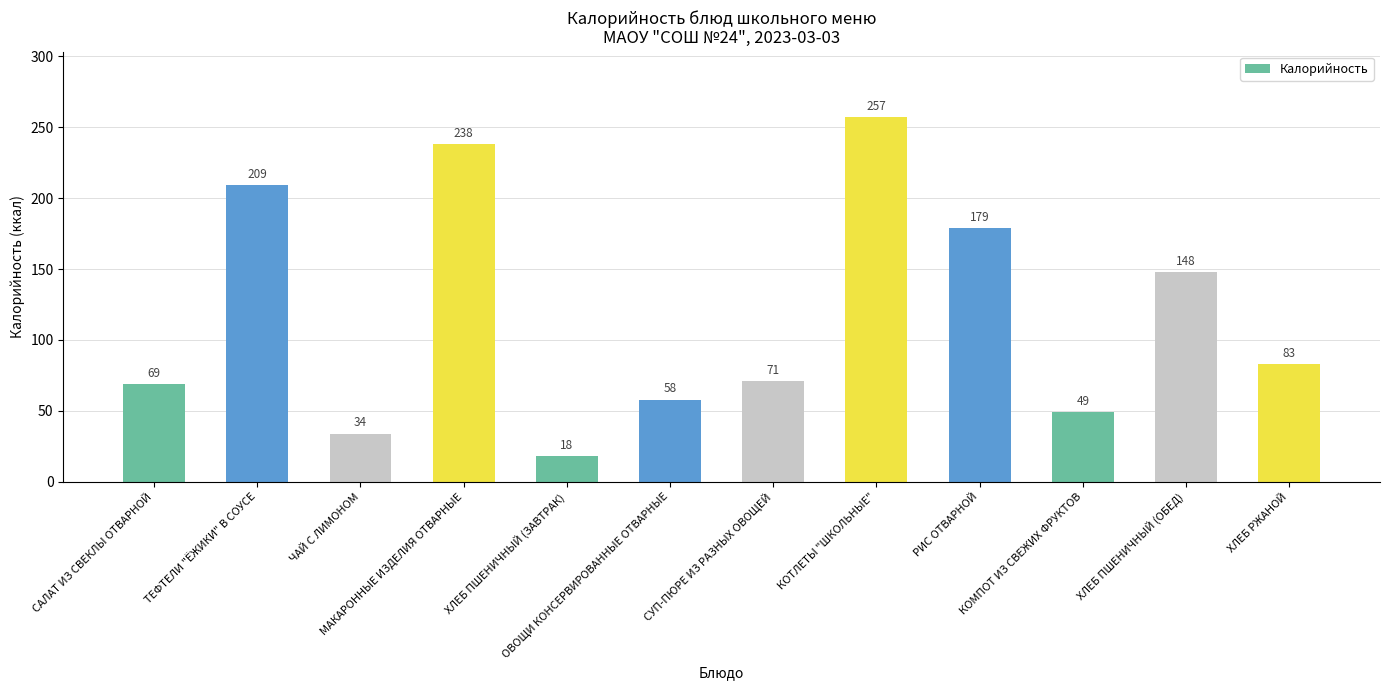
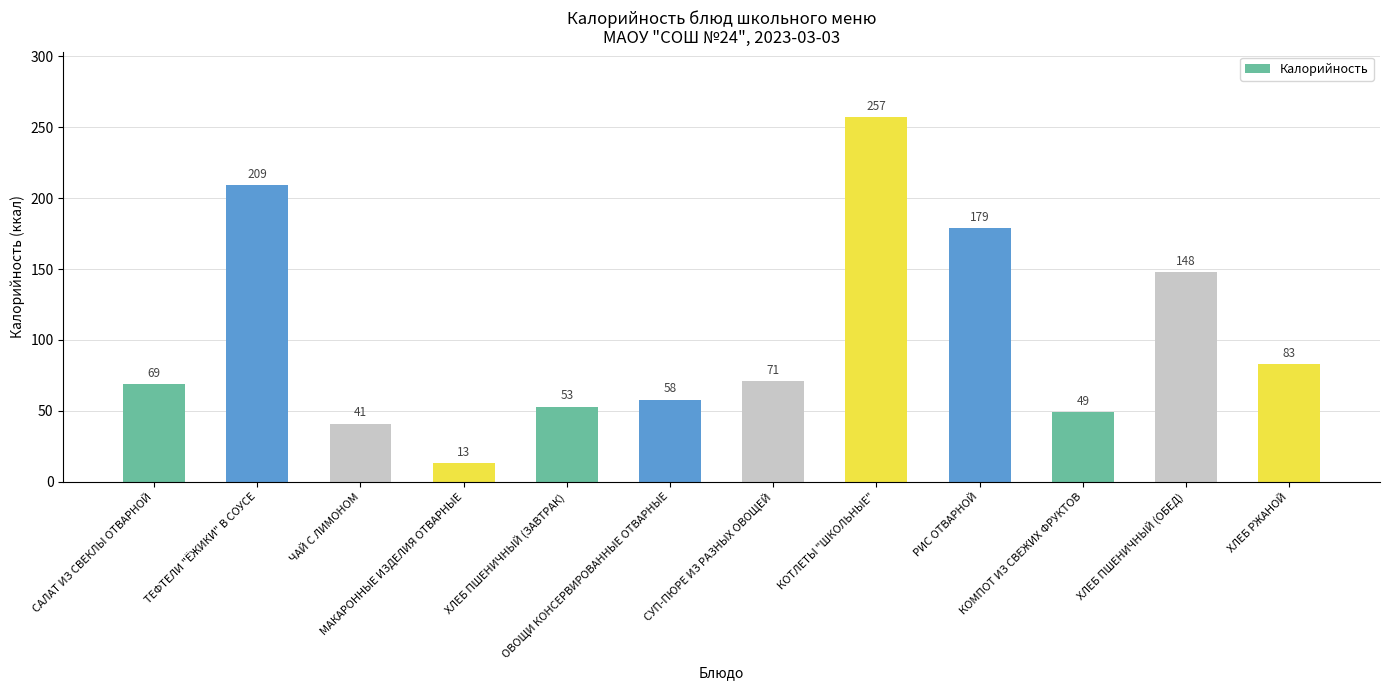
  {
    "САЛАТ ИЗ СВЕКЛЫ ОТВАРНОЙ": 69,
    "ТЕФТЕЛИ \"ЁЖИКИ\" В СОУСЕ": 209,
-   "ЧАЙ С ЛИМОНОМ": 34,
-   "МАКАРОННЫЕ ИЗДЕЛИЯ ОТВАРНЫЕ": 238,
-   "ХЛЕБ ПШЕНИЧНЫЙ (ЗАВТРАК)": 18,
+   "ЧАЙ С ЛИМОНОМ": 41,
+   "МАКАРОННЫЕ ИЗДЕЛИЯ ОТВАРНЫЕ": 13,
+   "ХЛЕБ ПШЕНИЧНЫЙ (ЗАВТРАК)": 53,
    "ОВОЩИ КОНСЕРВИРОВАННЫЕ ОТВАРНЫЕ": 58,
    "СУП-ПЮРЕ ИЗ РАЗНЫХ ОВОЩЕЙ": 71,
    "КОТЛЕТЫ \"ШКОЛЬНЫЕ\"": 257,
    "РИС ОТВАРНОЙ": 179,
    "КОМПОТ ИЗ СВЕЖИХ ФРУКТОВ": 49,
    "ХЛЕБ ПШЕНИЧНЫЙ (ОБЕД)": 148,
    "ХЛЕБ РЖАНОЙ": 83
  }
